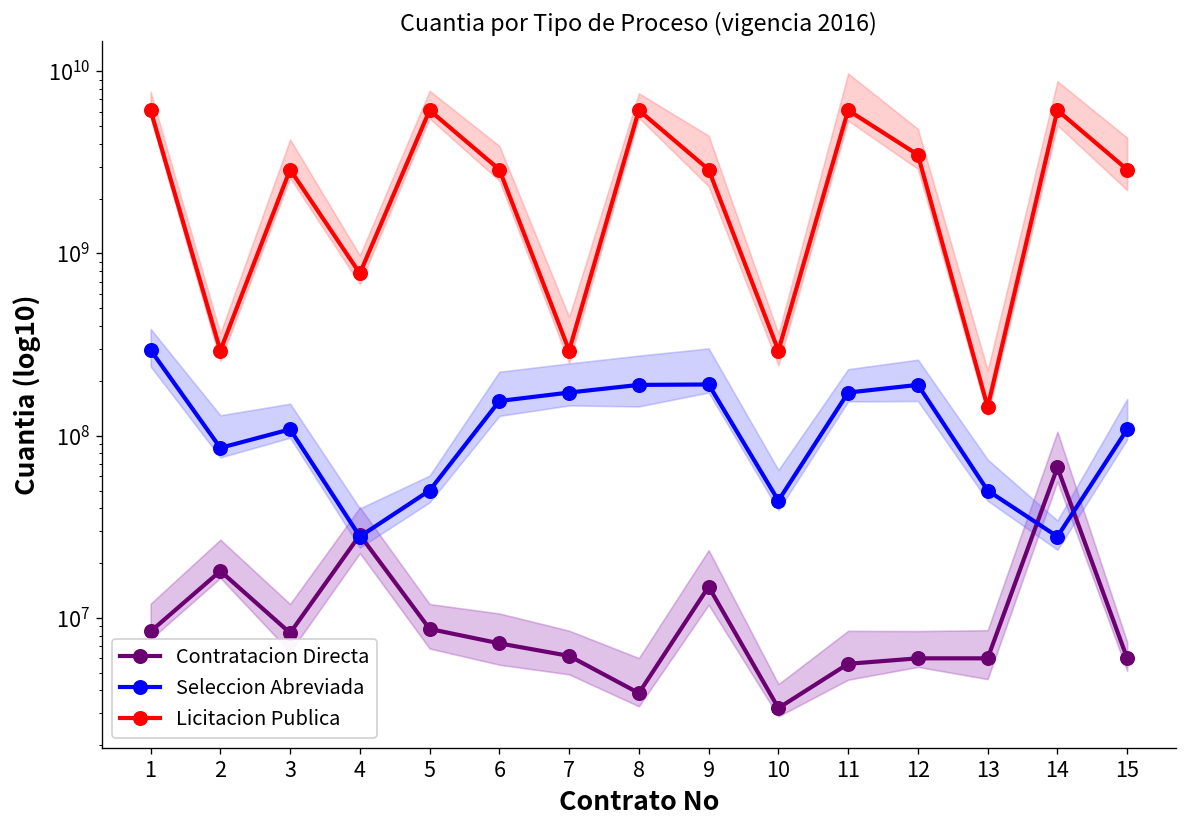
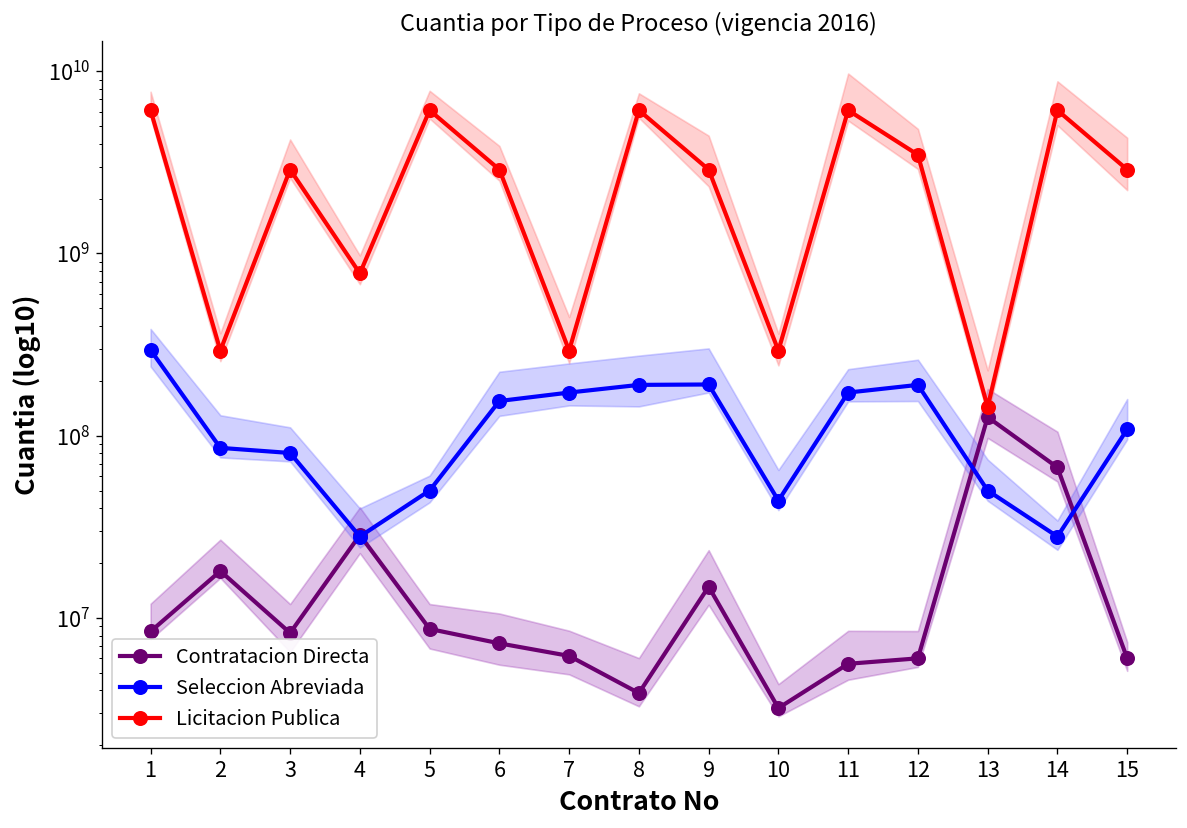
  {
    "Contratacion Directa": {
      "1": 8000000,
      "2": 18000000,
      "3": 8000000,
      "5": 9000000,
      "6": 7000000,
      "7": 6200000,
      "8": 3900000,
      "9": 15000000,
      "10": 3200000,
      "11": 5600000,
      "12": 6000000,
-     "13": 6000000,
+     "13": 130000000,
      "14": 70000000,
      "15": 6000000
    },
    "Seleccion Abreviada": {
      "1": 300000000,
      "2": 90000000,
-     "3": 110000000,
+     "3": 80000000,
      "5": 50000000,
      "6": 150000000,
      "7": 170000000,
      "8": 190000000,
      "9": 190000000,
      "10": 44000000,
      "11": 170000000,
      "12": 190000000,
      "13": 50000000,
      "14": 28000000,
      "15": 110000000
    },
    "Licitacion Publica": {
      "1": 6100000000,
      "2": 290000000,
      "3": 2900000000,
      "4": 800000000,
      "5": 6100000000,
      "6": 2900000000,
      "7": 290000000,
      "8": 6100000000,
      "9": 2900000000,
      "10": 290000000,
      "11": 6100000000,
      "12": 3500000000,
      "13": 140000000,
      "14": 6100000000,
      "15": 2900000000
    }
  }
